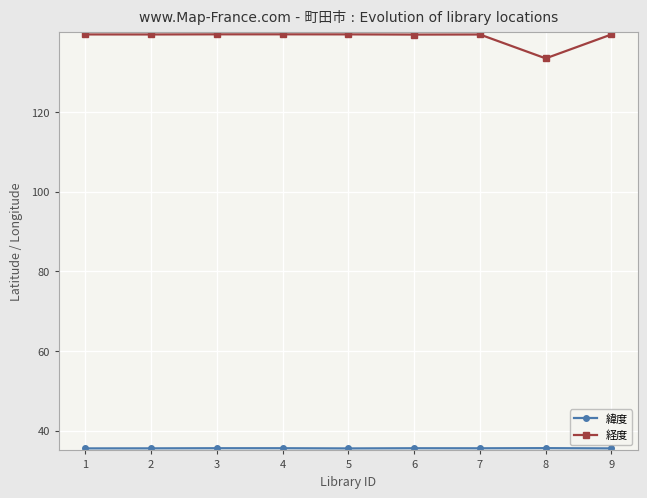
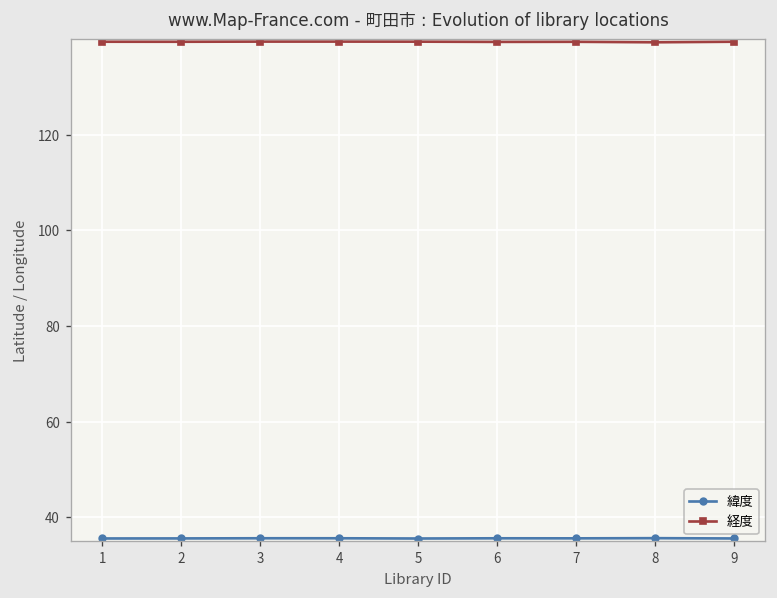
  {
    "緯度": {
      "1": 36,
      "2": 36,
      "3": 36,
      "4": 36,
      "5": 36,
      "6": 36,
      "7": 36,
      "8": 36,
      "9": 36
    },
    "経度": {
      "1": 139,
      "2": 139,
      "3": 139,
      "4": 139,
      "5": 139,
      "6": 139,
      "7": 139,
-     "8": 133,
+     "8": 139,
      "9": 139
    }
  }
